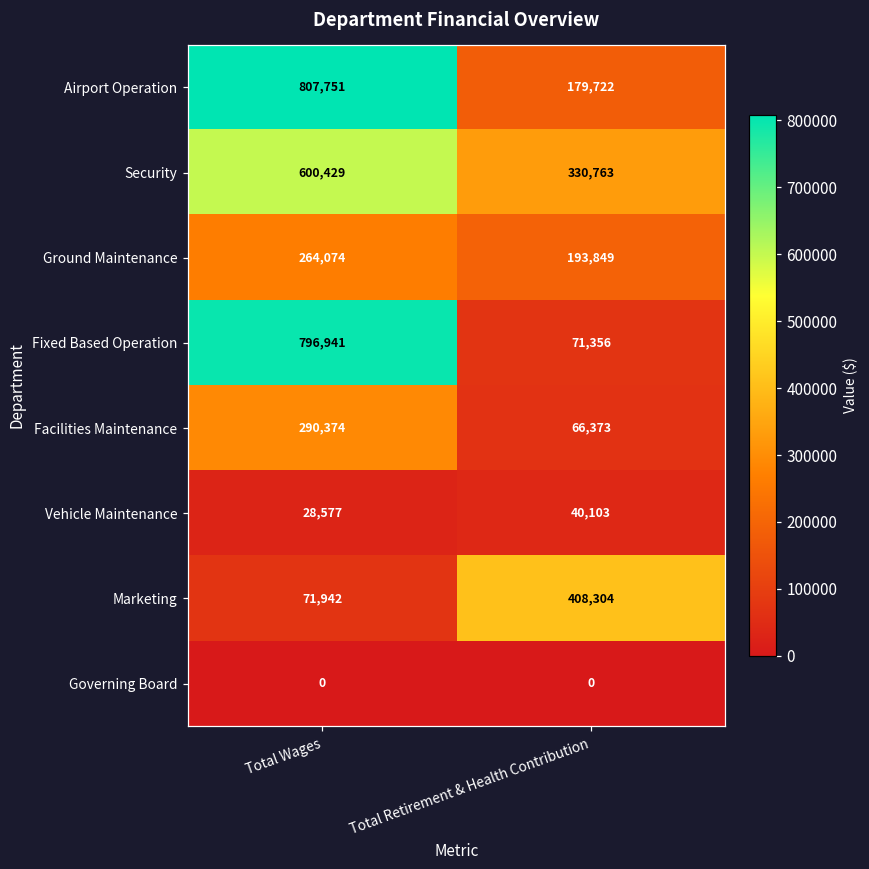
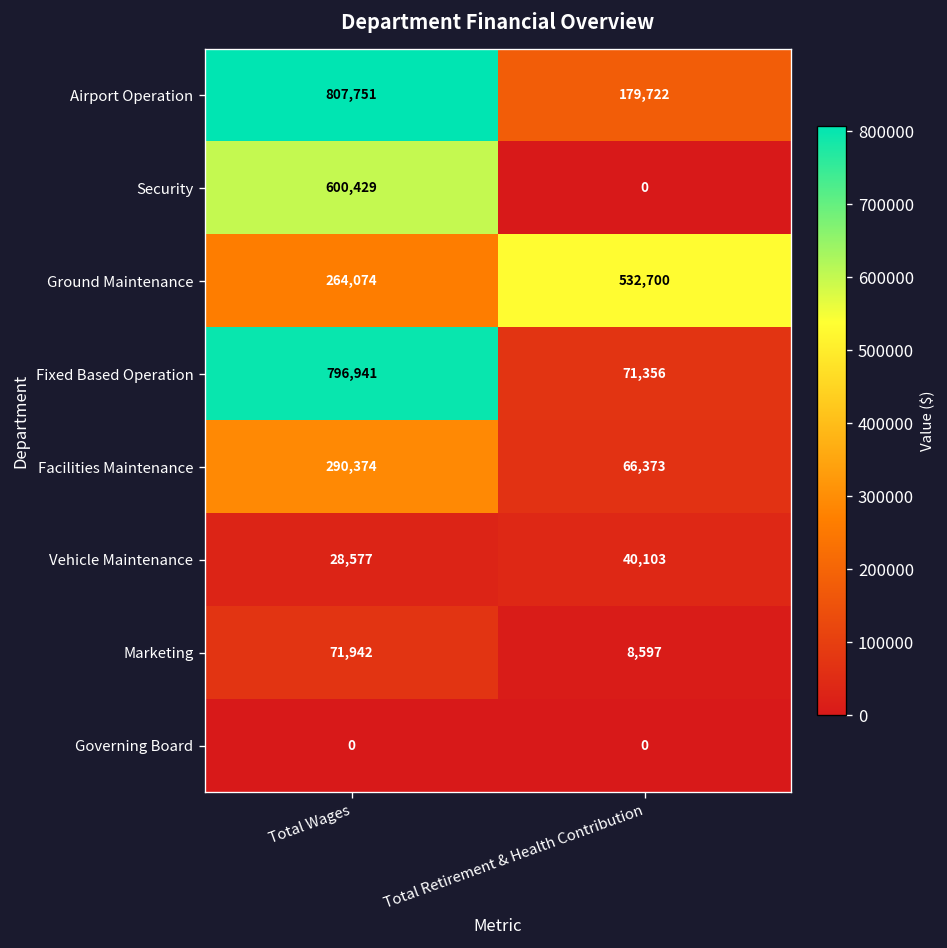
  {
    "Airport Operation": {
      "Total Wages": "807,751",
      "Total Retirement & Health Contribution": "179,722"
    },
    "Security": {
      "Total Wages": "600,429",
-     "Total Retirement & Health Contribution": "330,763"
+     "Total Retirement & Health Contribution": "0"
    },
    "Ground Maintenance": {
      "Total Wages": "264,074",
-     "Total Retirement & Health Contribution": "193,849"
+     "Total Retirement & Health Contribution": "532,700"
    },
    "Fixed Based Operation": {
      "Total Wages": "796,941",
      "Total Retirement & Health Contribution": "71,356"
    },
    "Facilities Maintenance": {
      "Total Wages": "290,374",
      "Total Retirement & Health Contribution": "66,373"
    },
    "Vehicle Maintenance": {
      "Total Wages": "28,577",
      "Total Retirement & Health Contribution": "40,103"
    },
    "Marketing": {
      "Total Wages": "71,942",
-     "Total Retirement & Health Contribution": "408,304"
+     "Total Retirement & Health Contribution": "8,597"
    },
    "Governing Board": {
      "Total Wages": "0",
      "Total Retirement & Health Contribution": "0"
    }
  }
